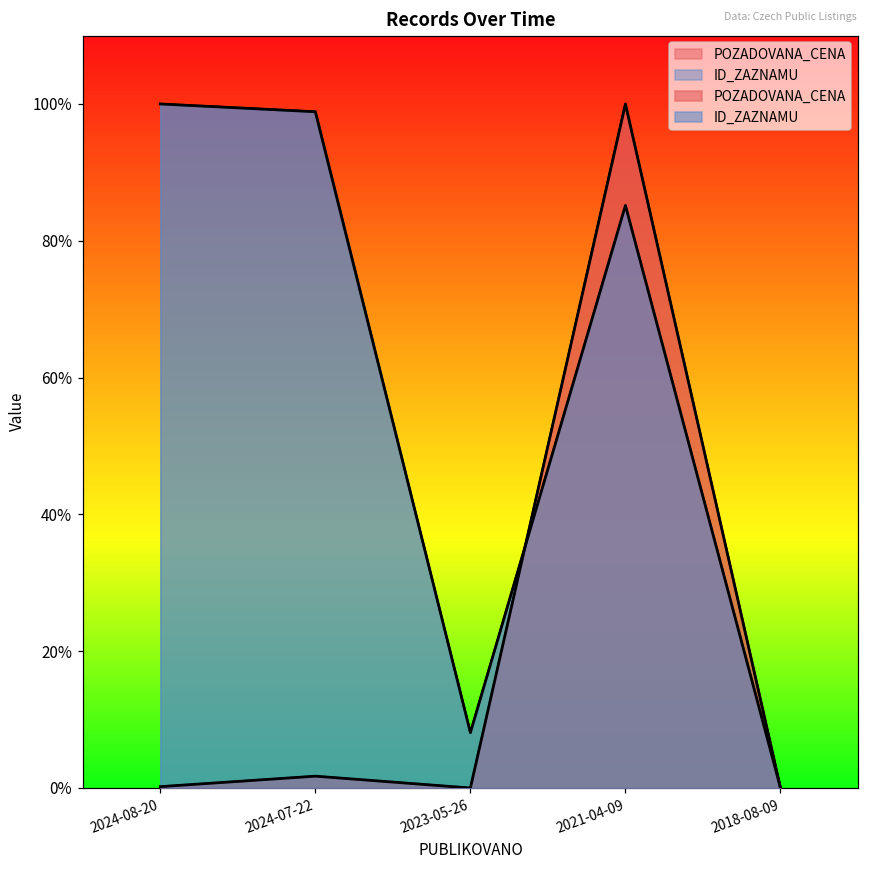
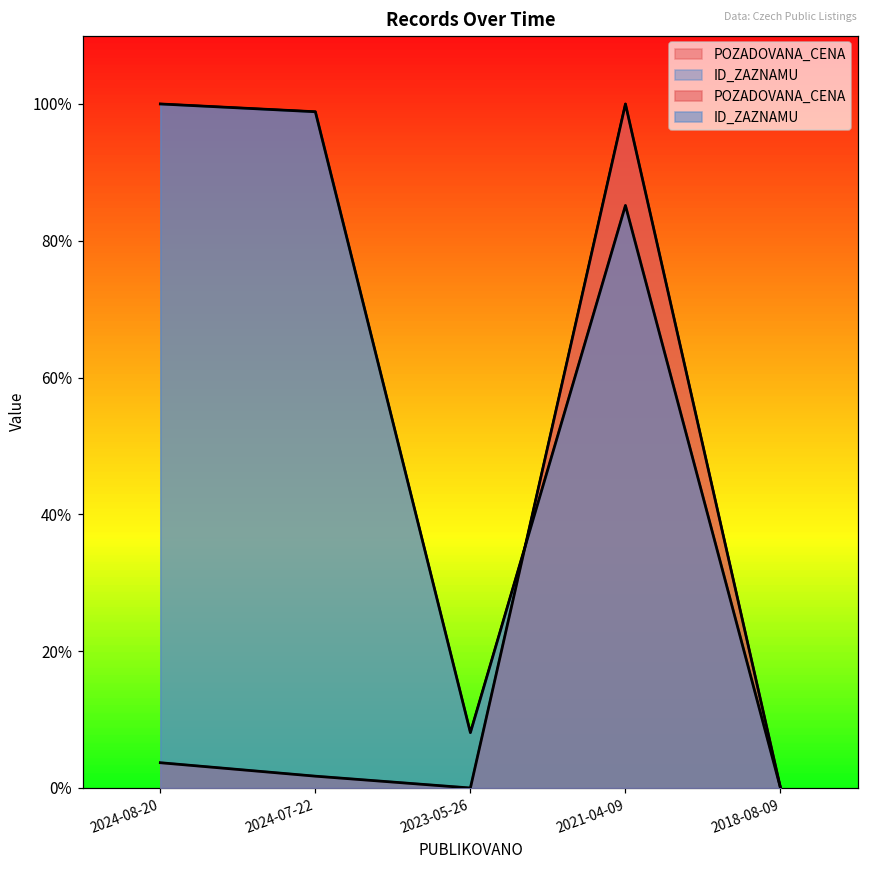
  {
    "POZADOVANA_CENA": {
-     "2024-08-20": "0%",
+     "2024-08-20": "4%",
      "2024-07-22": "2%",
      "2023-05-26": "0%",
      "2021-04-09": "100%"
    },
    "ID_ZAZNAMU": {
      "2024-08-20": "100%",
      "2024-07-22": "99%",
      "2023-05-26": "8%",
      "2021-04-09": "85%"
    }
  }
